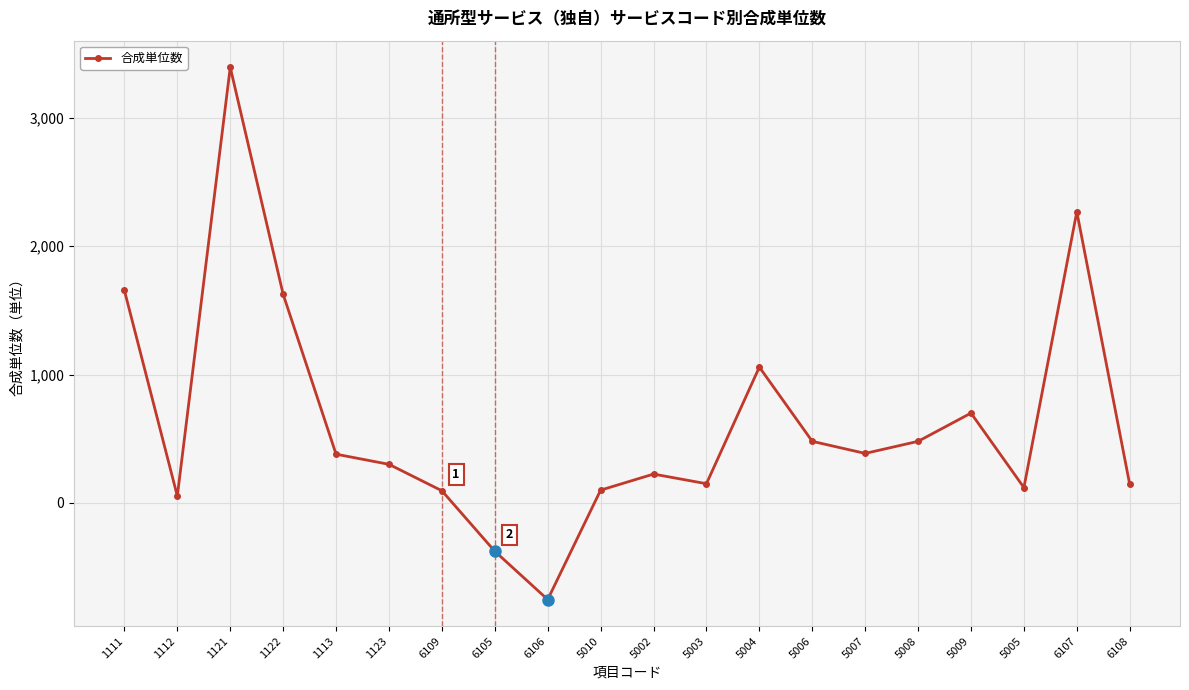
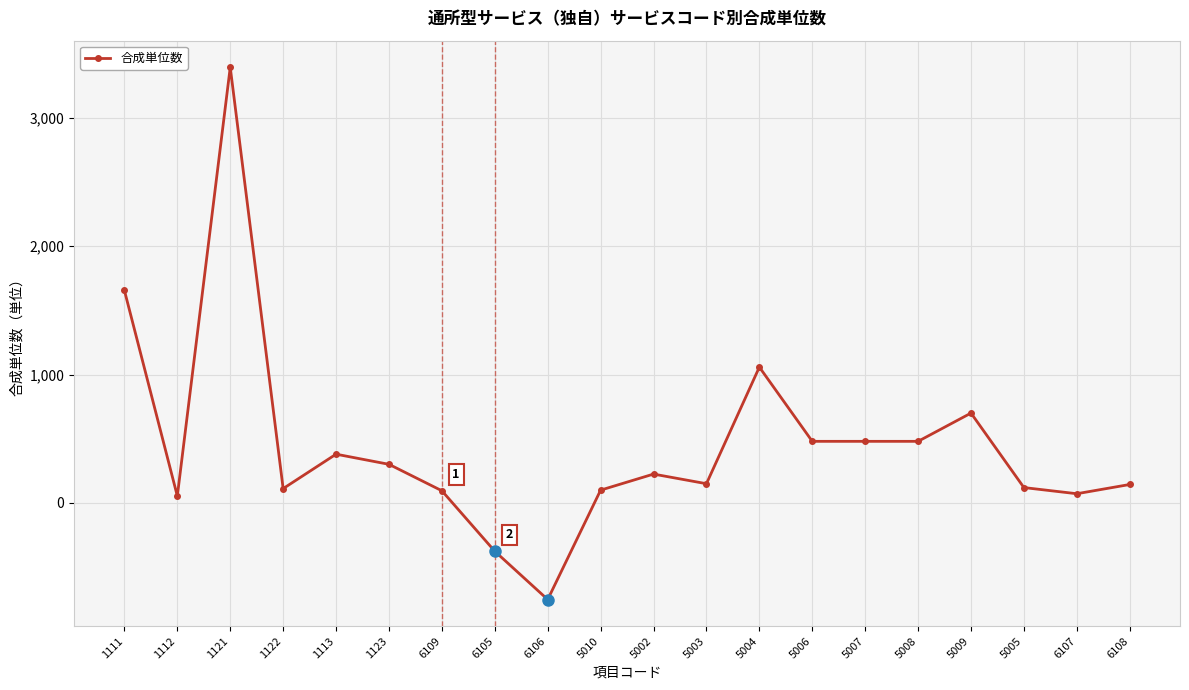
  {
    "合成単位数": {
      "1111": "1,660",
      "1112": "50",
      "1121": "3,390",
-     "1122": "1,630",
+     "1122": "110",
      "1113": "380",
      "1123": "300",
      "5010": "100",
      "5002": "230",
      "5003": "150",
      "5004": "1,060",
      "5006": "480",
-     "5007": "390",
+     "5007": "480",
      "5008": "480",
      "5009": "700",
      "5005": "120",
-     "6107": "2,270",
+     "6107": "70",
      "6108": "140"
    }
  }
